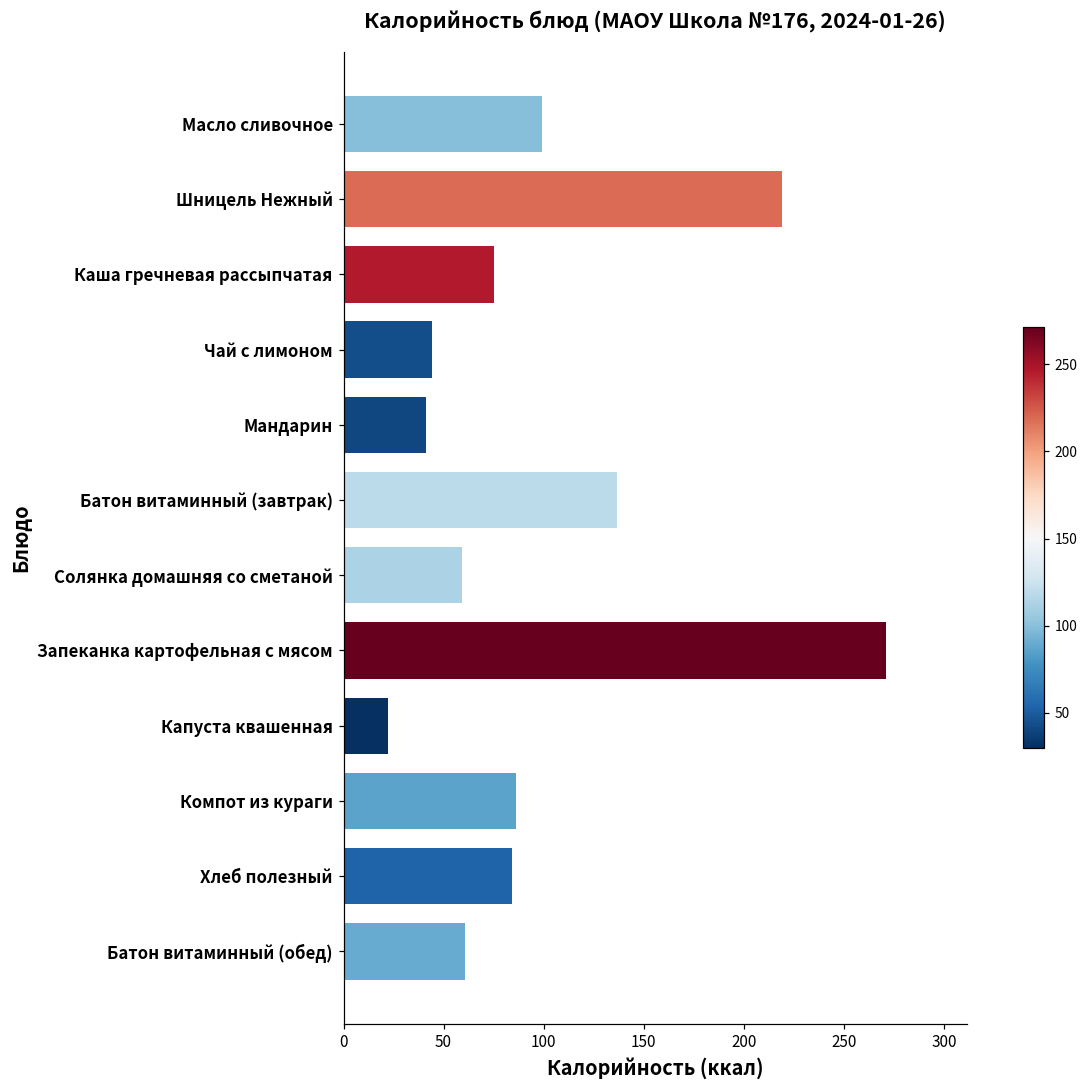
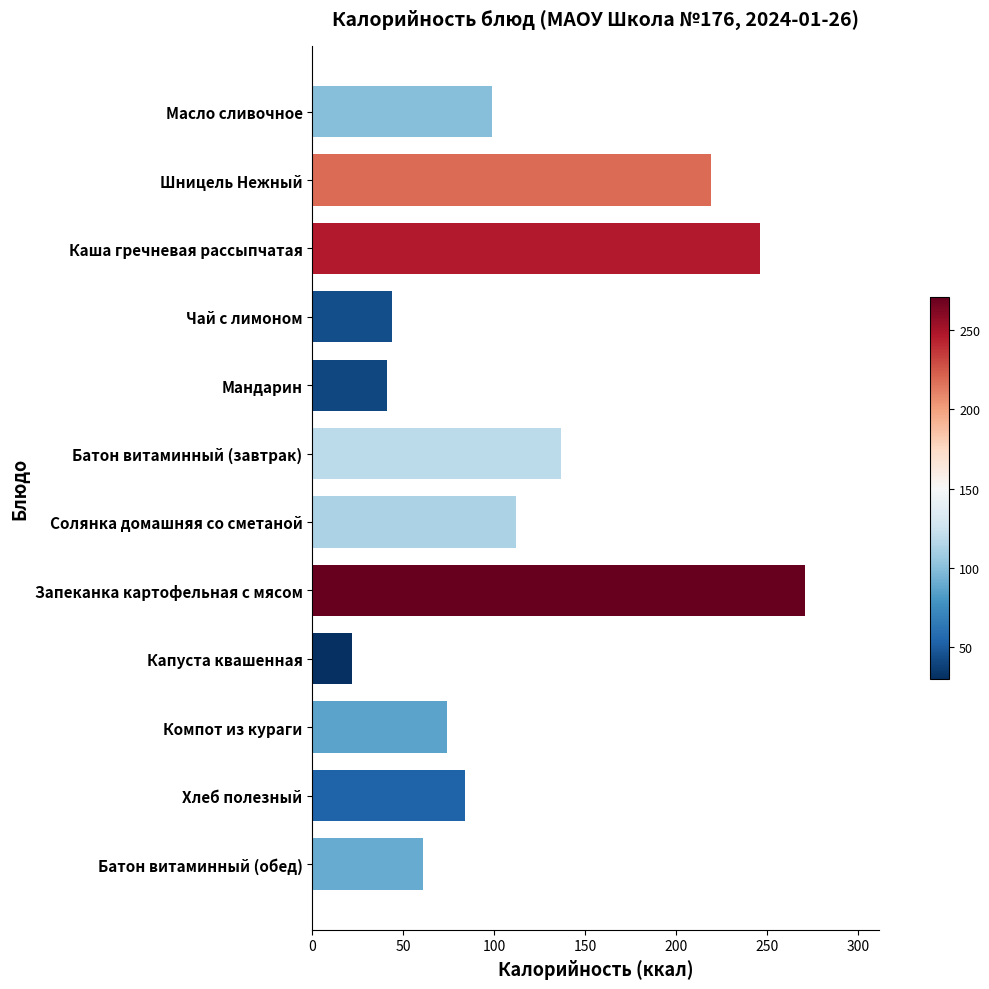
  {
    "Масло сливочное": 99,
    "Шницель Нежный": 219,
-   "Каша гречневая рассыпчатая": 75,
+   "Каша гречневая рассыпчатая": 246,
    "Чай с лимоном": 44,
    "Мандарин": 41,
    "Батон витаминный (завтрак)": 137,
-   "Солянка домашняя со сметаной": 59,
+   "Солянка домашняя со сметаной": 112,
    "Запеканка картофельная с мясом": 271,
    "Капуста квашенная": 22,
-   "Компот из кураги": 86,
+   "Компот из кураги": 74,
    "Хлеб полезный": 84,
    "Батон витаминный (обед)": 61
  }
